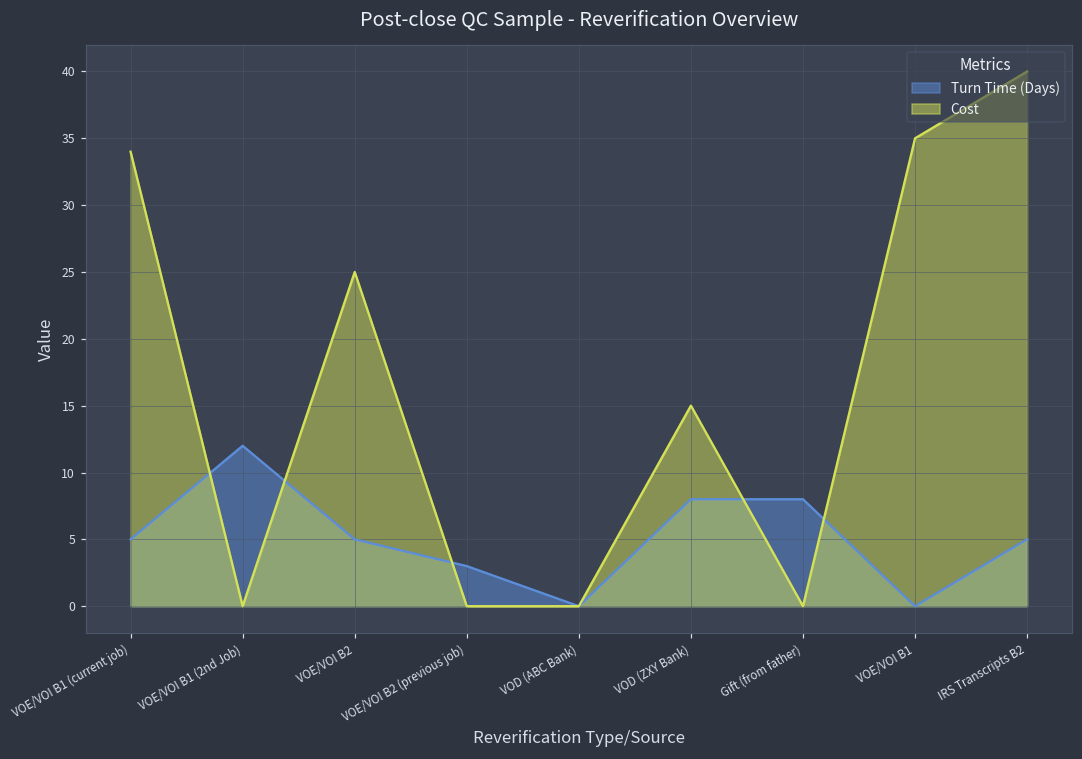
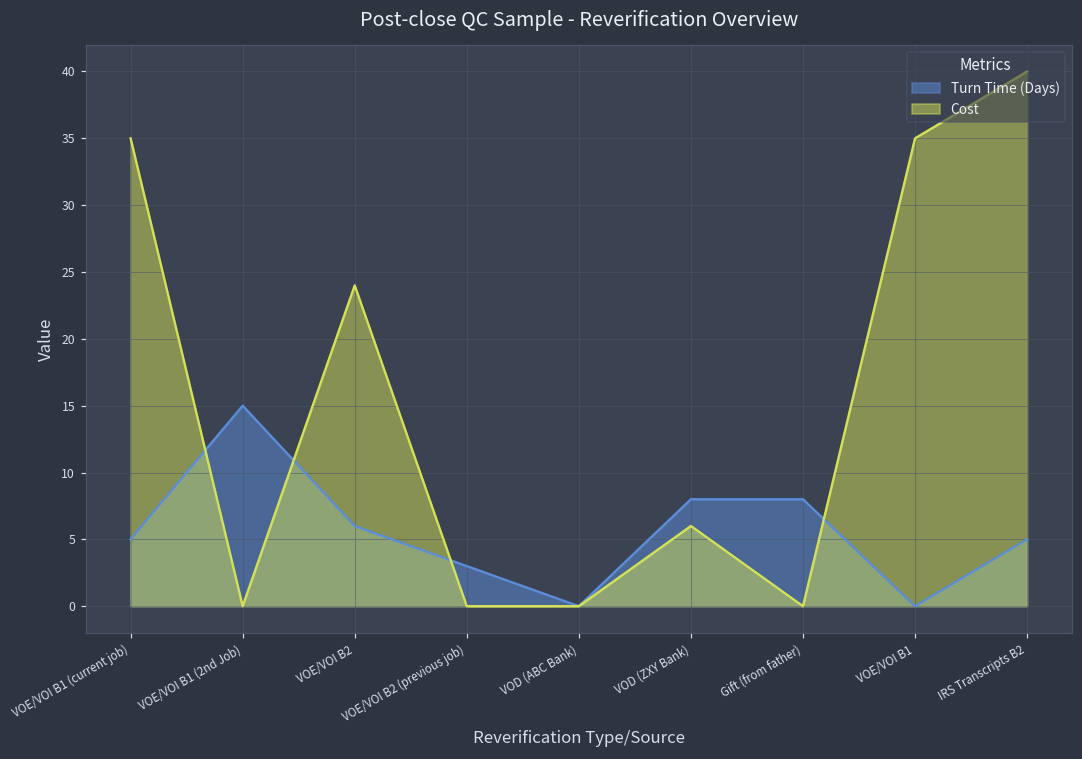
  {
    "Turn Time (Days)": {
      "VOE/VOI B1 (current job)": 5,
-     "VOE/VOI B1 (2nd Job)": 12,
-     "VOE/VOI B2": 5,
+     "VOE/VOI B1 (2nd Job)": 15,
+     "VOE/VOI B2": 6,
      "VOE/VOI B2 (previous job)": 3,
      "VOD (ZXY Bank)": 8,
      "Gift (from father)": 8,
      "VOE/VOI B1": 0,
      "IRS Transcripts B2": 5
    },
    "Cost": {
-     "VOE/VOI B1 (current job)": 34,
+     "VOE/VOI B1 (current job)": 35,
      "VOE/VOI B1 (2nd Job)": 0,
-     "VOE/VOI B2": 25,
+     "VOE/VOI B2": 24,
      "VOE/VOI B2 (previous job)": 0,
-     "VOD (ZXY Bank)": 15,
+     "VOD (ZXY Bank)": 6,
      "Gift (from father)": 0,
      "VOE/VOI B1": 35
    }
  }
